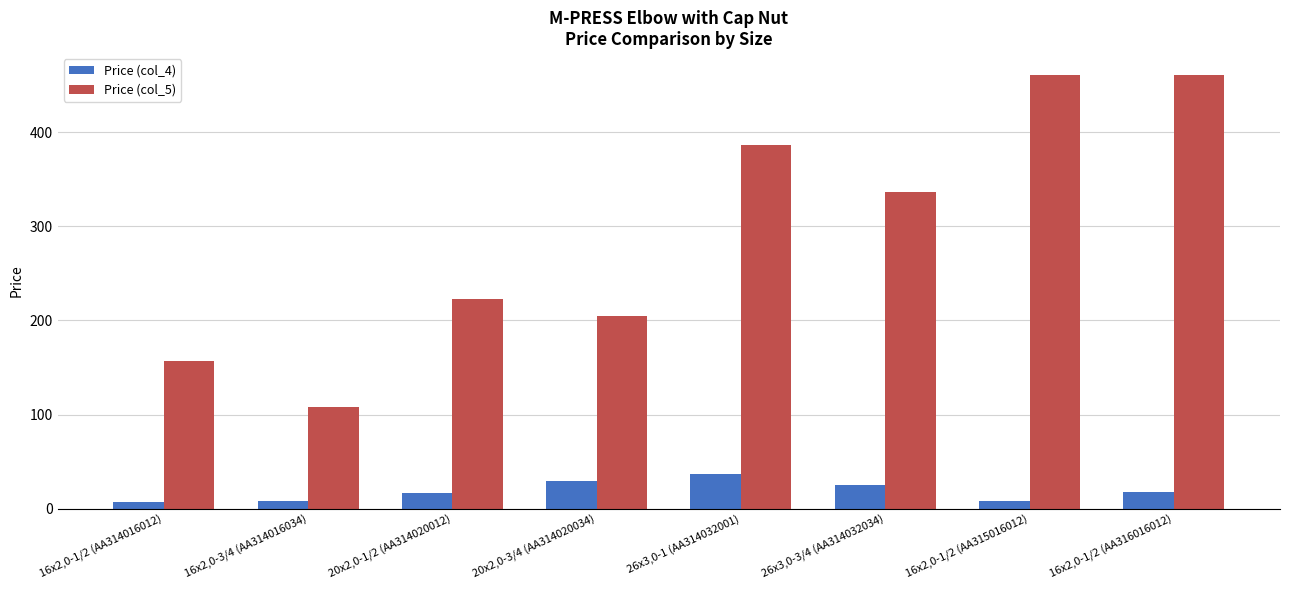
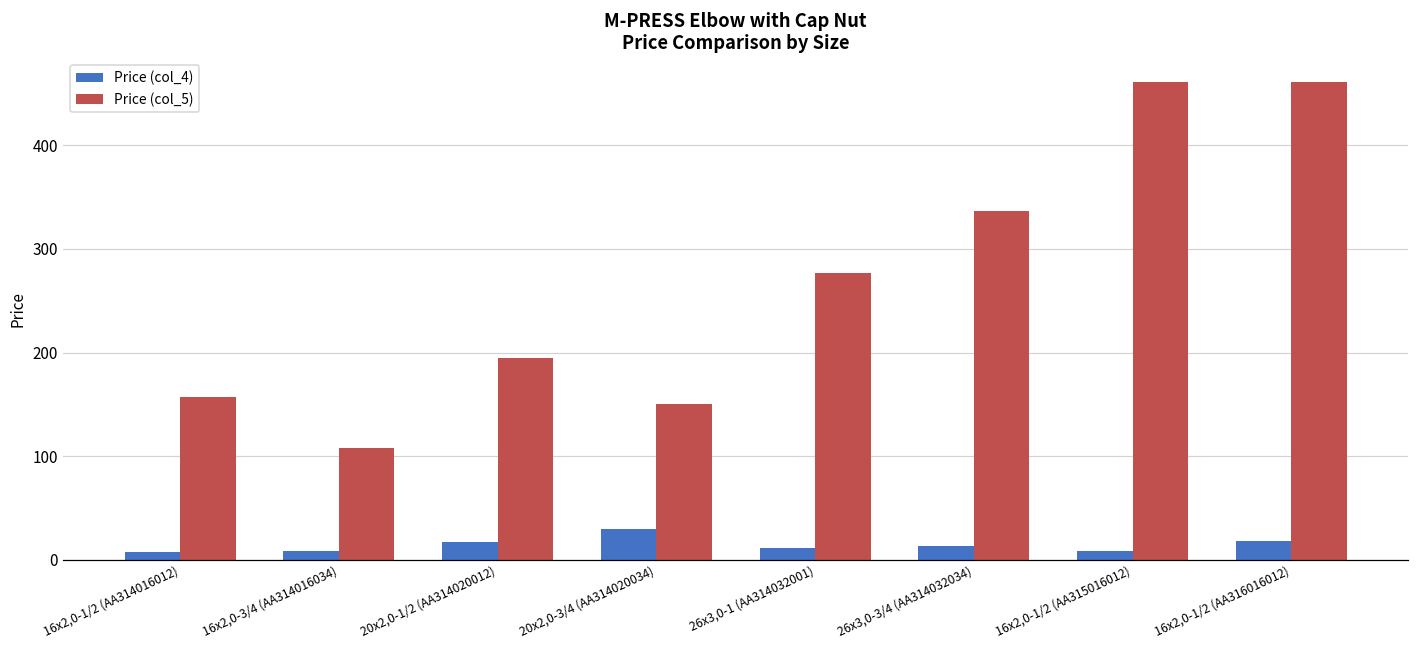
  {
    "Price (col_4)": {
      "16x2,0-1/2 (AA314016012)": 10,
      "16x2,0-3/4 (AA314016034)": 10,
      "20x2,0-1/2 (AA314020012)": 20,
      "20x2,0-3/4 (AA314020034)": 30,
-     "26x3,0-1 (AA314032001)": 40,
-     "26x3,0-3/4 (AA314032034)": 30,
+     "26x3,0-1 (AA314032001)": 10,
+     "26x3,0-3/4 (AA314032034)": 10,
      "16x2,0-1/2 (AA315016012)": 10,
      "16x2,0-1/2 (AA316016012)": 20
    },
    "Price (col_5)": {
      "16x2,0-1/2 (AA314016012)": 160,
      "16x2,0-3/4 (AA314016034)": 110,
-     "20x2,0-1/2 (AA314020012)": 220,
-     "20x2,0-3/4 (AA314020034)": 200,
-     "26x3,0-1 (AA314032001)": 390,
+     "20x2,0-1/2 (AA314020012)": 190,
+     "20x2,0-3/4 (AA314020034)": 150,
+     "26x3,0-1 (AA314032001)": 280,
      "26x3,0-3/4 (AA314032034)": 340,
      "16x2,0-1/2 (AA315016012)": 460,
      "16x2,0-1/2 (AA316016012)": 460
    }
  }
